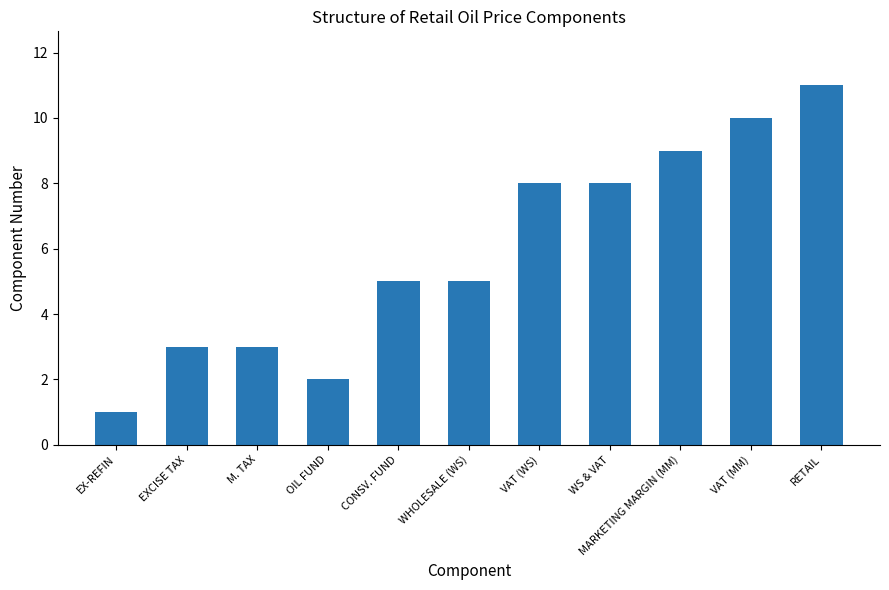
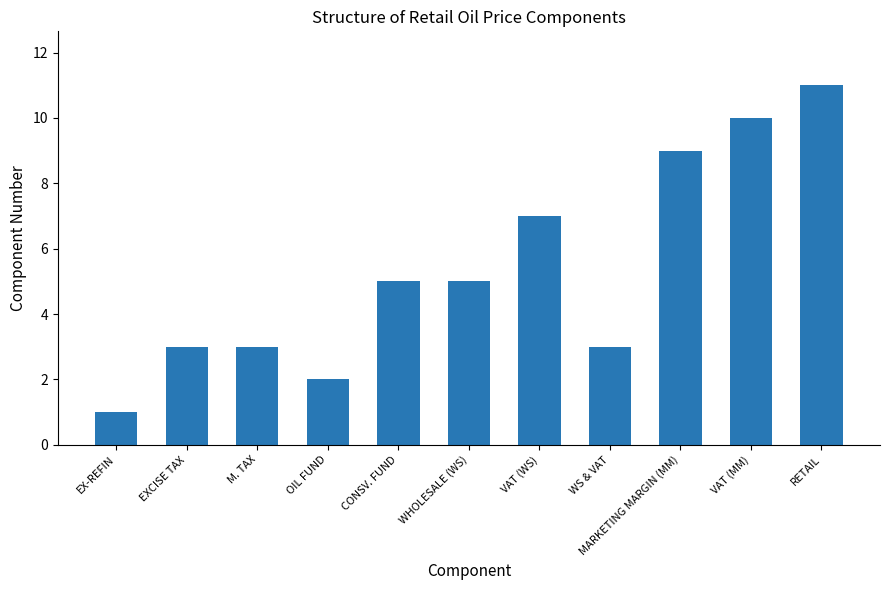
  {
    "EX-REFIN": 1,
    "EXCISE TAX": 3,
    "M. TAX": 3,
    "OIL FUND": 2,
    "CONSV. FUND": 5,
    "WHOLESALE (WS)": 5,
-   "VAT (WS)": 8,
-   "WS & VAT": 8,
+   "VAT (WS)": 7,
+   "WS & VAT": 3,
    "MARKETING MARGIN (MM)": 9,
    "VAT (MM)": 10,
    "RETAIL": 11
  }
